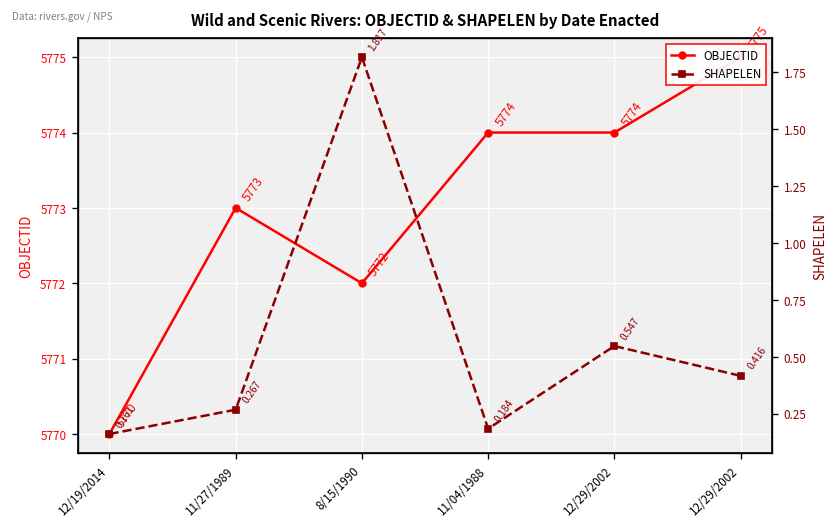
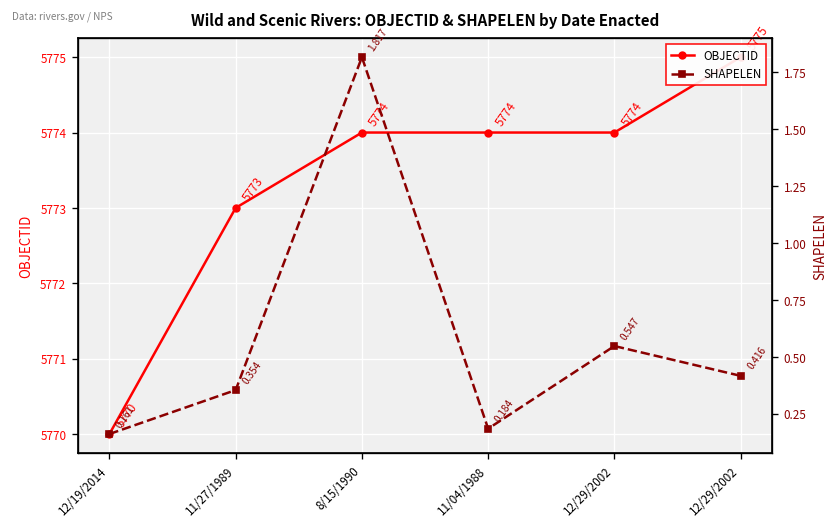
  {
    "OBJECTID": {
      "11/27/1989": 5773,
-     "8/15/1990": 5772,
+     "8/15/1990": 5774,
      "11/04/1988": 5774
    },
    "SHAPELEN": {
-     "11/27/1989": 0.267,
+     "11/27/1989": 0.354,
      "8/15/1990": 1.817,
      "11/04/1988": 0.184
    }
  }
